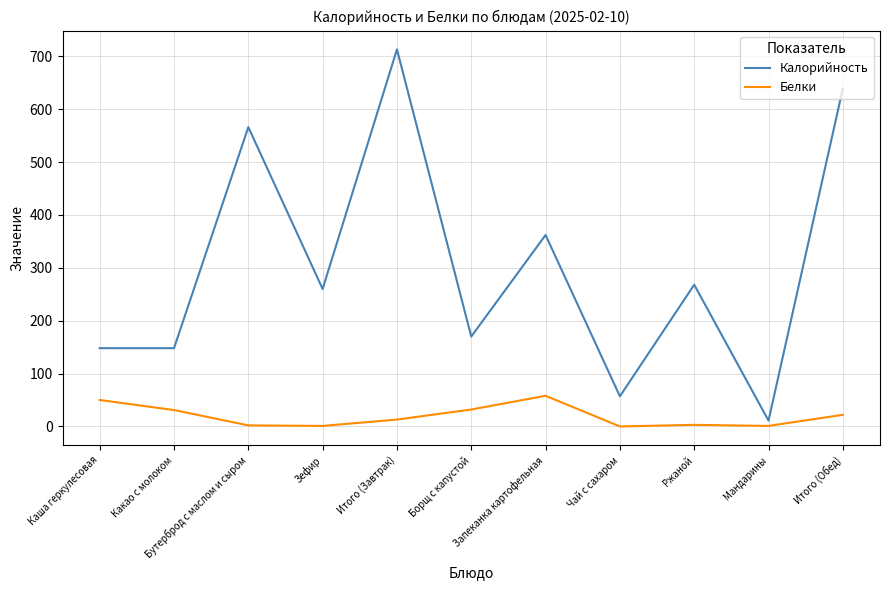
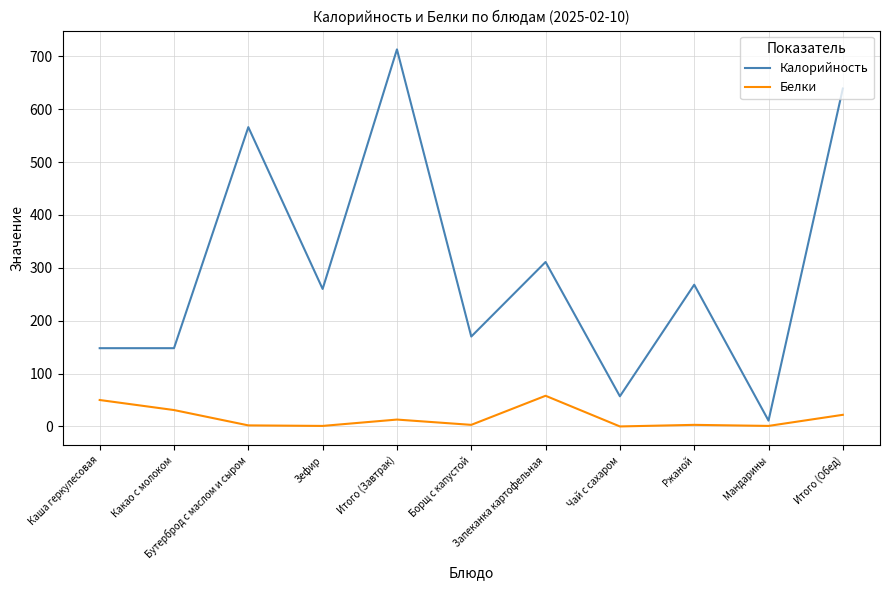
  {
    "Калорийность": {
      "Каша геркулесовая": 150,
      "Какао с молоком": 150,
      "Бутерброд с маслом и сыром": 570,
      "Зефир": 260,
      "Итого (Завтрак)": 710,
      "Борщ с капустой": 170,
-     "Запеканка картофельная": 360,
+     "Запеканка картофельная": 310,
      "Чай с сахаром": 60,
      "Ржаной": 270,
      "Мандарины": 10
    },
    "Белки": {
      "Каша геркулесовая": 50,
      "Какао с молоком": 30,
      "Бутерброд с маслом и сыром": 0,
      "Зефир": 0,
      "Итого (Завтрак)": 10,
-     "Борщ с капустой": 30,
+     "Борщ с капустой": 0,
      "Запеканка картофельная": 60,
      "Чай с сахаром": 0,
      "Ржаной": 0,
      "Мандарины": 0,
      "Итого (Обед)": 20
    }
  }
